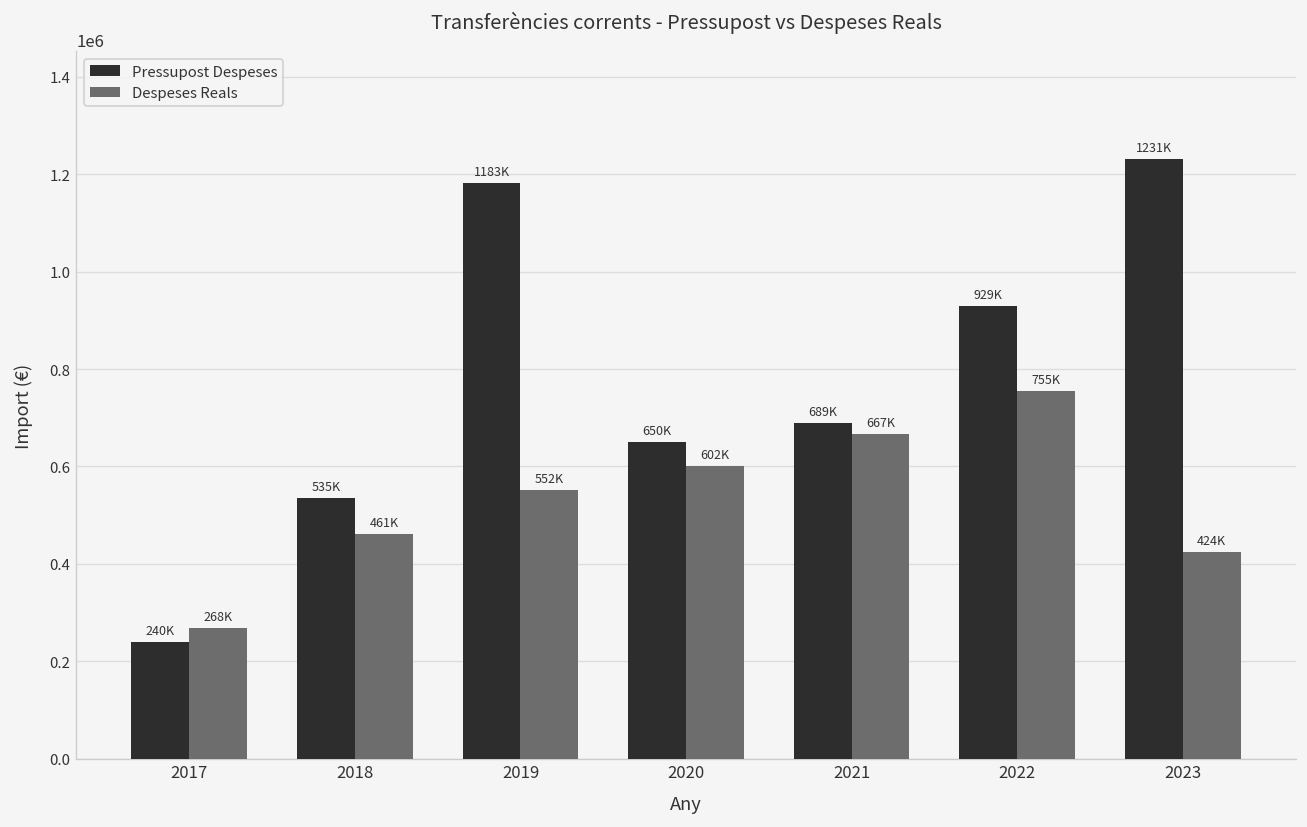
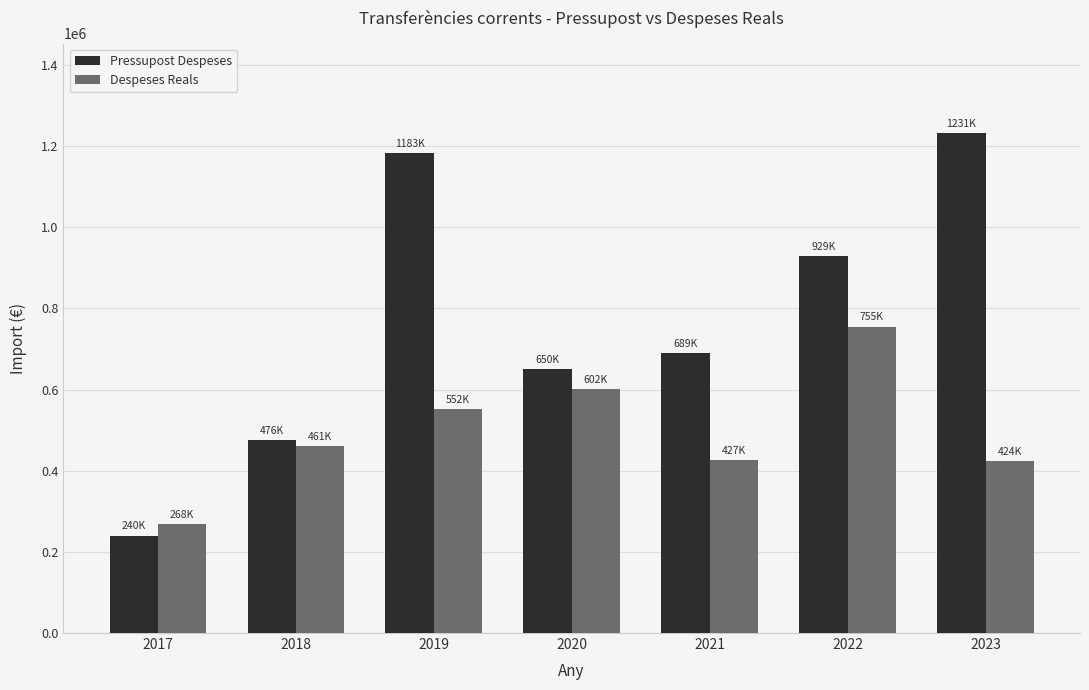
  {
    "Pressupost Despeses": {
      "2017": "240K",
-     "2018": "535K",
+     "2018": "476K",
      "2019": "1183K",
      "2020": "650K",
      "2021": "689K",
      "2022": "929K",
      "2023": "1231K"
    },
    "Despeses Reals": {
      "2017": "268K",
      "2018": "461K",
      "2019": "552K",
      "2020": "602K",
-     "2021": "667K",
+     "2021": "427K",
      "2022": "755K",
      "2023": "424K"
    }
  }
